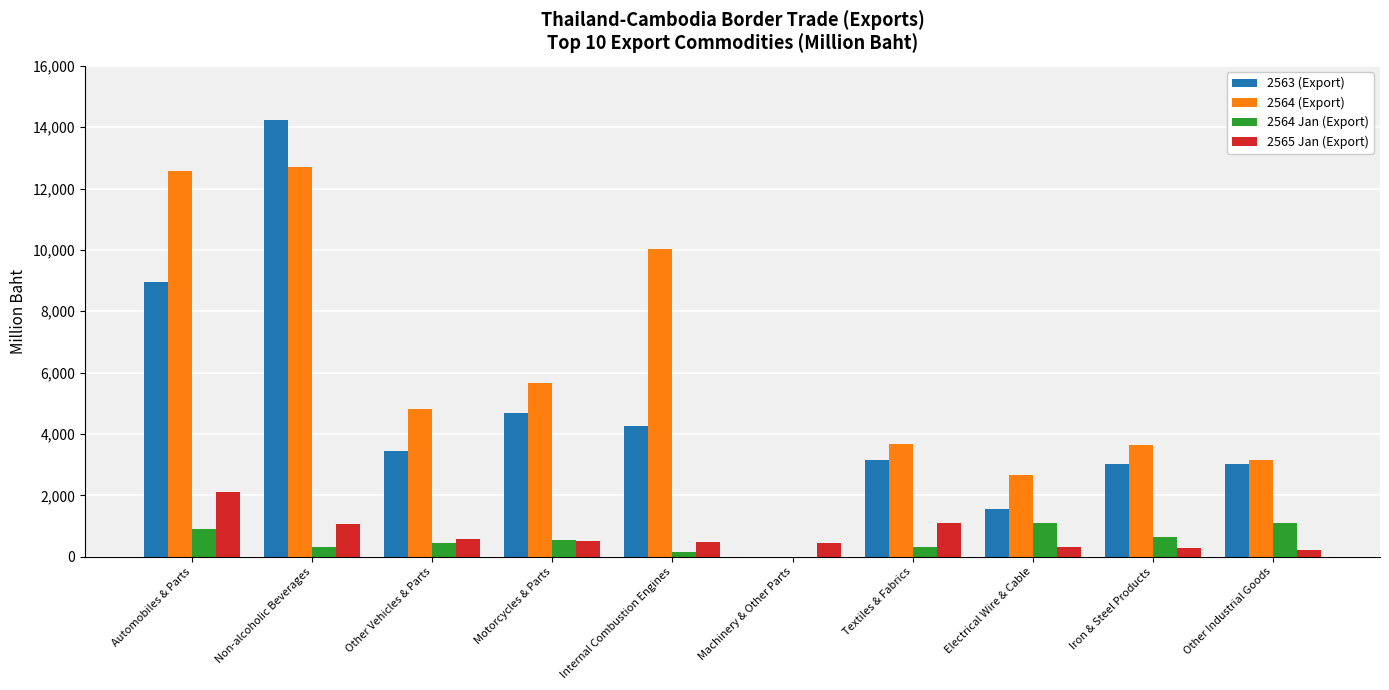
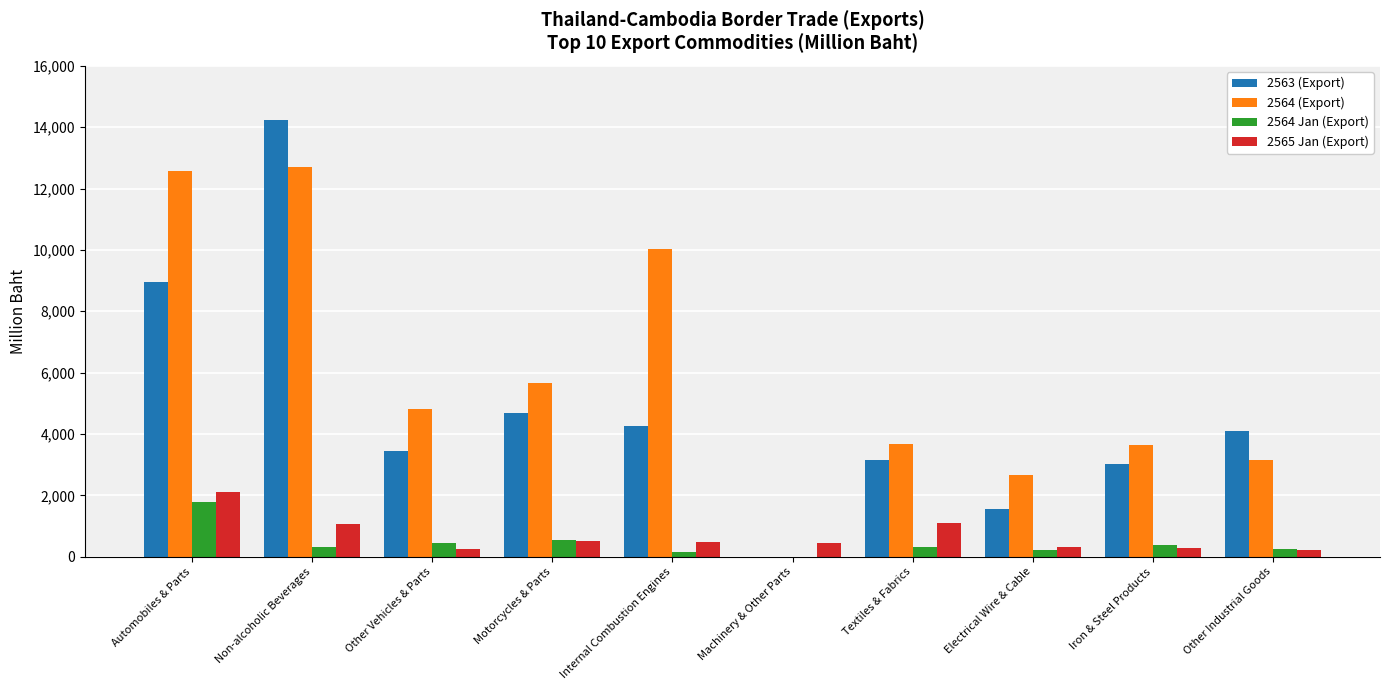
  {
    "2563 (Export)": {
      "Automobiles & Parts": "8,900",
      "Non-alcoholic Beverages": "14,200",
      "Other Vehicles & Parts": "3,400",
      "Motorcycles & Parts": "4,700",
      "Internal Combustion Engines": "4,300",
      "Machinery & Other Parts": "0",
      "Textiles & Fabrics": "3,200",
      "Electrical Wire & Cable": "1,600",
      "Iron & Steel Products": "3,000",
-     "Other Industrial Goods": "3,000"
+     "Other Industrial Goods": "4,100"
    },
    "2564 (Export)": {
      "Automobiles & Parts": "12,600",
      "Non-alcoholic Beverages": "12,700",
      "Other Vehicles & Parts": "4,800",
      "Motorcycles & Parts": "5,700",
      "Internal Combustion Engines": "10,000",
      "Machinery & Other Parts": "0",
      "Textiles & Fabrics": "3,700",
      "Electrical Wire & Cable": "2,700",
      "Iron & Steel Products": "3,700",
      "Other Industrial Goods": "3,100"
    },
    "2564 Jan (Export)": {
-     "Automobiles & Parts": "900",
+     "Automobiles & Parts": "1,800",
      "Non-alcoholic Beverages": "300",
      "Other Vehicles & Parts": "400",
      "Motorcycles & Parts": "500",
      "Internal Combustion Engines": "200",
      "Machinery & Other Parts": "0",
      "Textiles & Fabrics": "300",
-     "Electrical Wire & Cable": "1,100",
-     "Iron & Steel Products": "600",
-     "Other Industrial Goods": "1,100"
+     "Electrical Wire & Cable": "200",
+     "Iron & Steel Products": "400",
+     "Other Industrial Goods": "300"
    },
    "2565 Jan (Export)": {
      "Automobiles & Parts": "2,100",
      "Non-alcoholic Beverages": "1,100",
-     "Other Vehicles & Parts": "600",
+     "Other Vehicles & Parts": "300",
      "Motorcycles & Parts": "500",
      "Internal Combustion Engines": "500",
      "Machinery & Other Parts": "400",
      "Textiles & Fabrics": "1,100",
      "Electrical Wire & Cable": "300",
      "Iron & Steel Products": "300",
      "Other Industrial Goods": "200"
    }
  }
